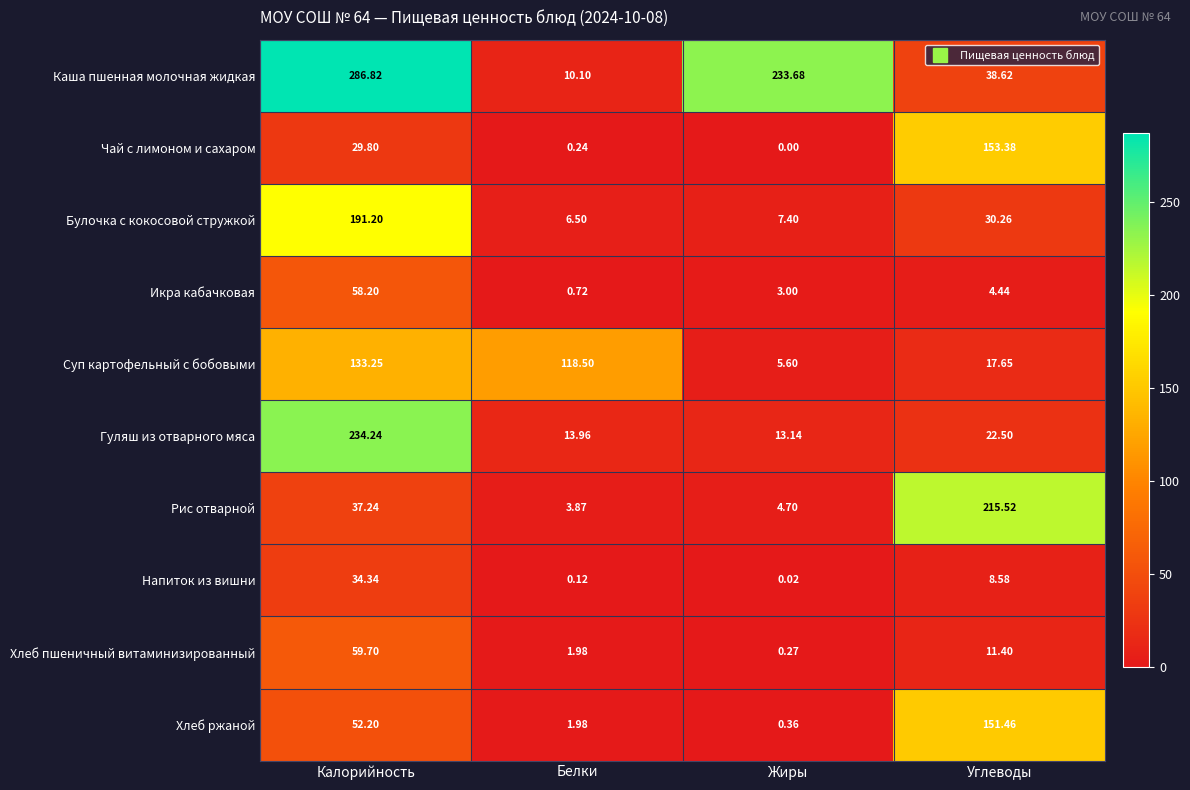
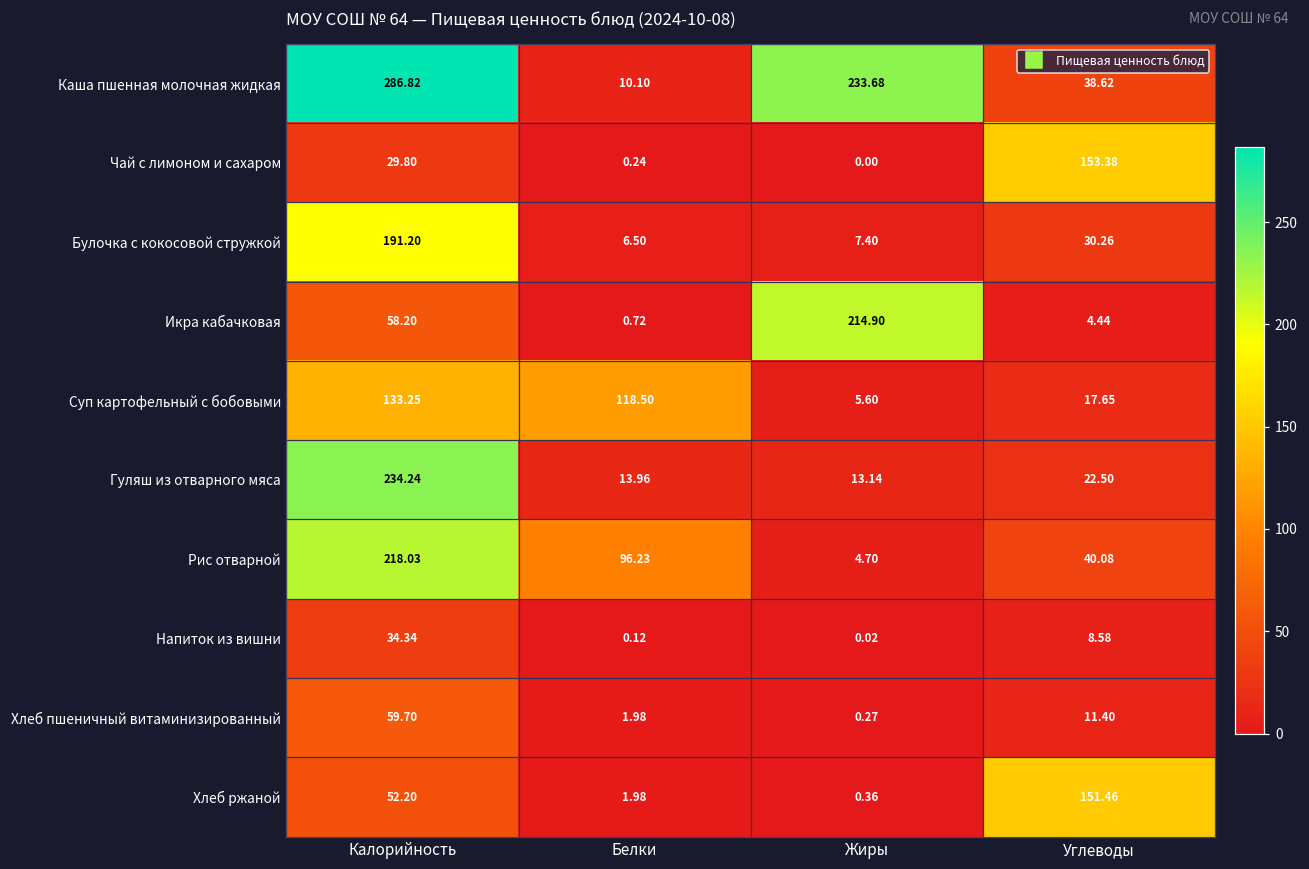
  {
    "Каша пшенная молочная жидкая": {
      "Калорийность": 286.82,
      "Белки": 10.10,
      "Жиры": 233.68,
      "Углеводы": 38.62
    },
    "Чай с лимоном и сахаром": {
      "Калорийность": 29.80,
      "Белки": 0.24,
      "Жиры": 0.00,
      "Углеводы": 153.38
    },
    "Булочка с кокосовой стружкой": {
      "Калорийность": 191.20,
      "Белки": 6.50,
      "Жиры": 7.40,
      "Углеводы": 30.26
    },
    "Икра кабачковая": {
      "Калорийность": 58.20,
      "Белки": 0.72,
-     "Жиры": 3.00,
+     "Жиры": 214.90,
      "Углеводы": 4.44
    },
    "Суп картофельный с бобовыми": {
      "Калорийность": 133.25,
      "Белки": 118.50,
      "Жиры": 5.60,
      "Углеводы": 17.65
    },
    "Гуляш из отварного мяса": {
      "Калорийность": 234.24,
      "Белки": 13.96,
      "Жиры": 13.14,
      "Углеводы": 22.50
    },
    "Рис отварной": {
-     "Калорийность": 37.24,
-     "Белки": 3.87,
+     "Калорийность": 218.03,
+     "Белки": 96.23,
      "Жиры": 4.70,
-     "Углеводы": 215.52
+     "Углеводы": 40.08
    },
    "Напиток из вишни": {
      "Калорийность": 34.34,
      "Белки": 0.12,
      "Жиры": 0.02,
      "Углеводы": 8.58
    },
    "Хлеб пшеничный витаминизированный": {
      "Калорийность": 59.70,
      "Белки": 1.98,
      "Жиры": 0.27,
      "Углеводы": 11.40
    },
    "Хлеб ржаной": {
      "Калорийность": 52.20,
      "Белки": 1.98,
      "Жиры": 0.36,
      "Углеводы": 151.46
    }
  }
